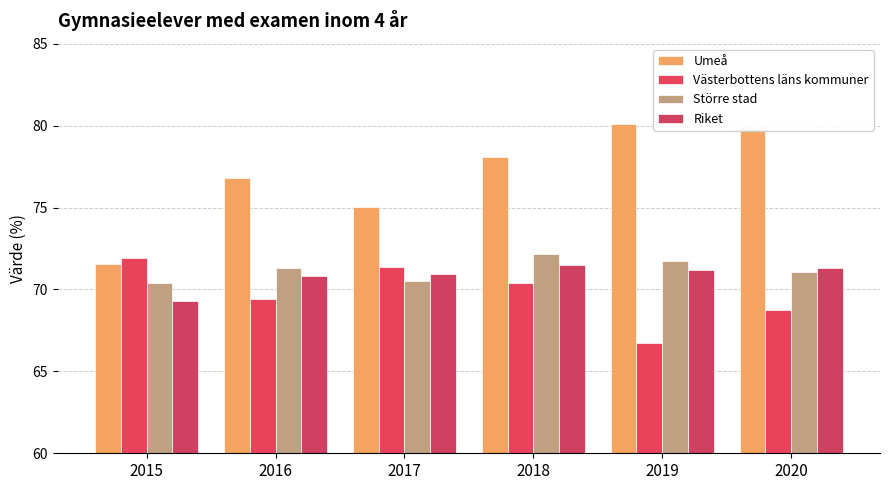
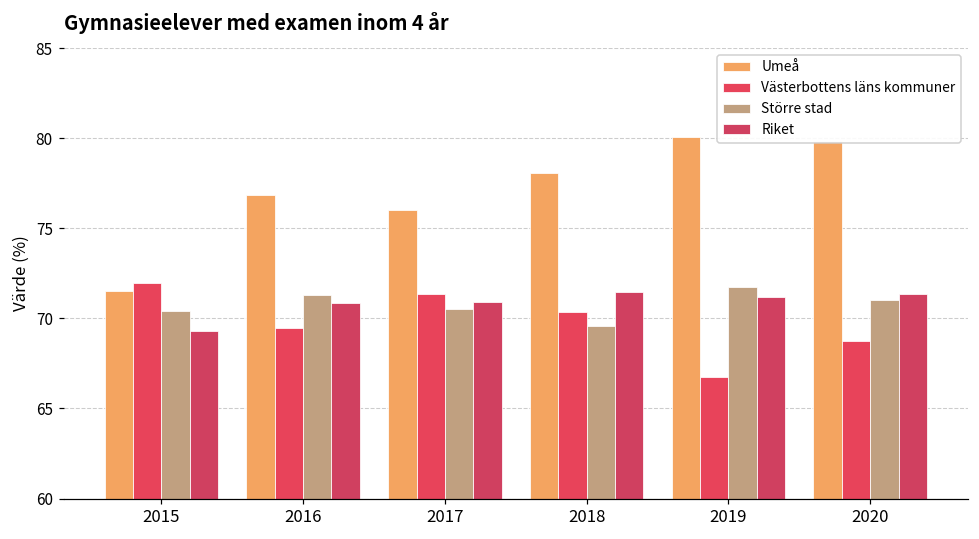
  {
    "Umeå": {
      "2015": 71.5,
      "2016": 76.8,
-     "2017": 75.0,
+     "2017": 76.0,
      "2018": 78.1,
      "2019": 80.1
    },
    "Större stad": {
      "2015": 70.4,
      "2016": 71.3,
      "2017": 70.5,
-     "2018": 72.1,
+     "2018": 69.6,
      "2019": 71.7,
      "2020": 71.0
    }
  }
